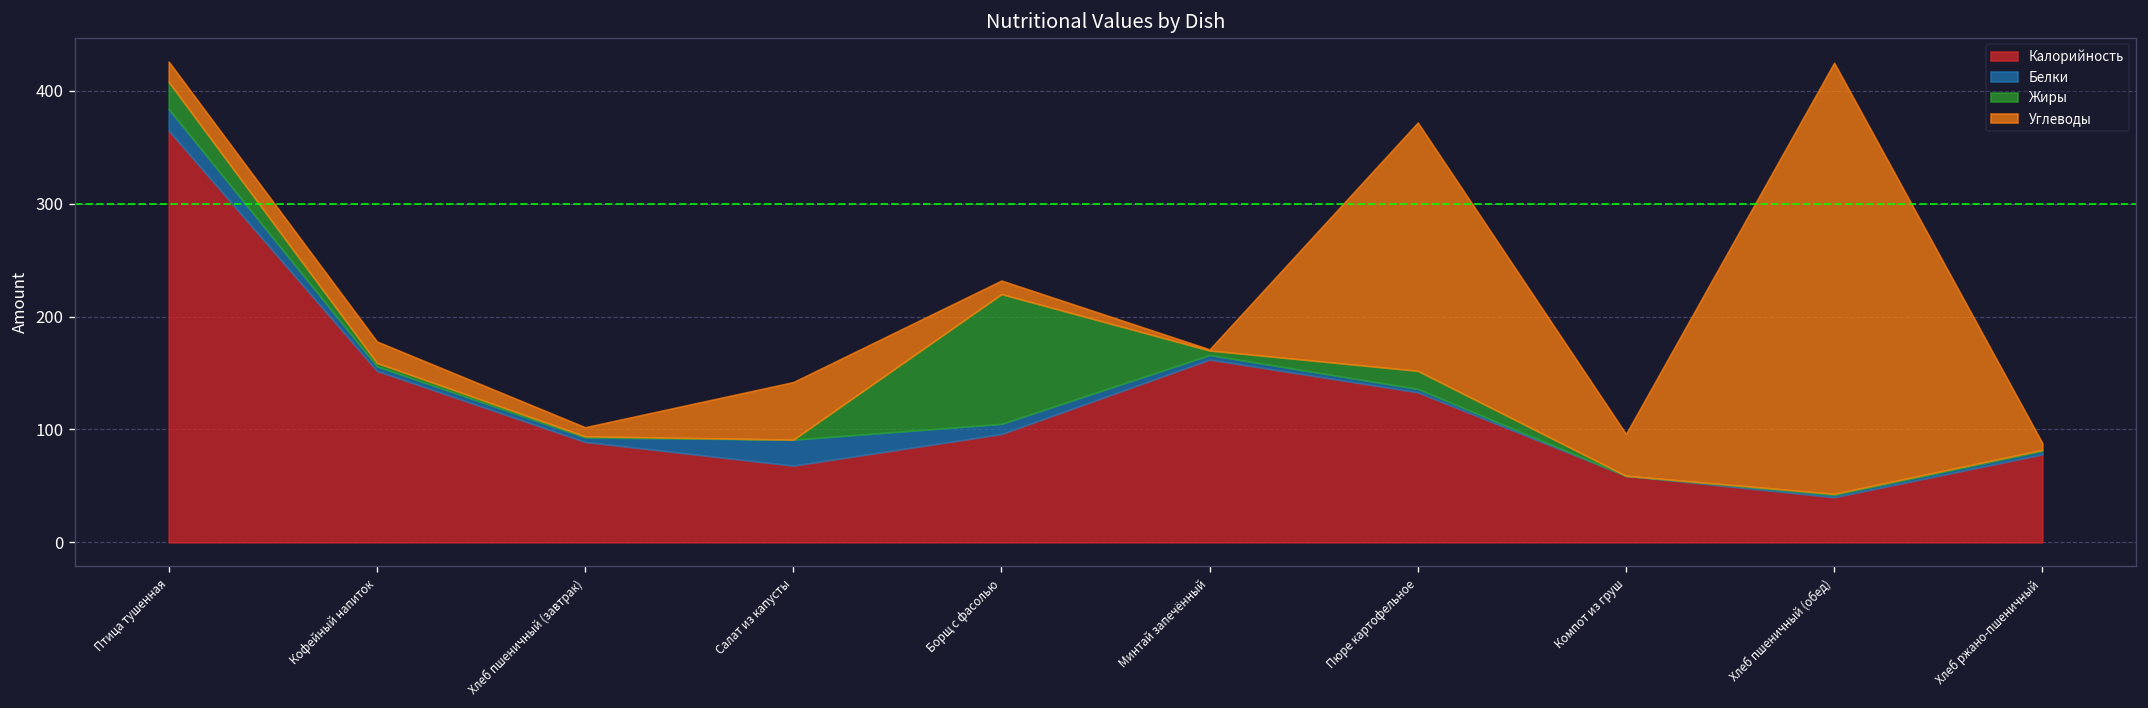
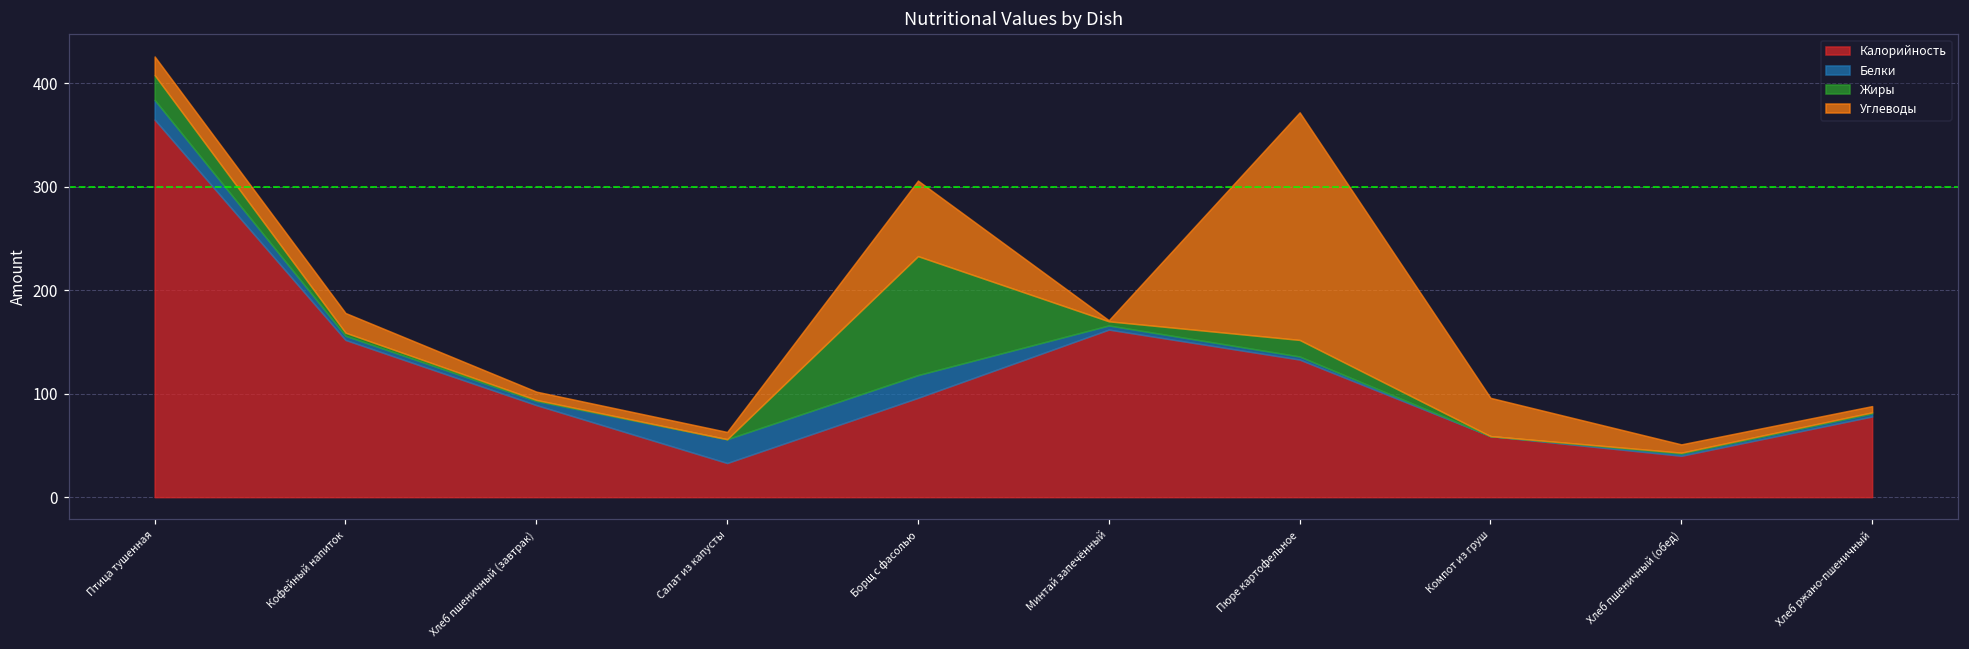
  {
    "Калорийность": {
      "Птица тушенная": 370,
      "Кофейный напиток": 150,
      "Хлеб пшеничный (завтрак)": 90,
-     "Салат из капусты": 70,
+     "Салат из капусты": 30,
      "Борщ с фасолью": 100,
      "Минтай запечённый": 160,
      "Пюре картофельное": 130,
      "Хлеб ржано-пшеничный": 80
    },
    "Белки": {
      "Птица тушенная": 20,
      "Кофейный напиток": 0,
-     "Борщ с фасолью": 10,
+     "Борщ с фасолью": 20,
      "Минтай запечённый": 0,
      "Пюре картофельное": 0
    },
    "Жиры": {
      "Птица тушенная": 20,
      "Кофейный напиток": 0,
      "Борщ с фасолью": 120,
      "Пюре картофельное": 20
    },
    "Углеводы": {
      "Птица тушенная": 20,
      "Кофейный напиток": 20,
      "Хлеб пшеничный (завтрак)": 10,
-     "Салат из капусты": 50,
-     "Борщ с фасолью": 10,
+     "Салат из капусты": 10,
+     "Борщ с фасолью": 70,
      "Пюре картофельное": 220,
      "Компот из груш": 40,
-     "Хлеб пшеничный (обед)": 380,
+     "Хлеб пшеничный (обед)": 10,
      "Хлеб ржано-пшеничный": 10
    }
  }
